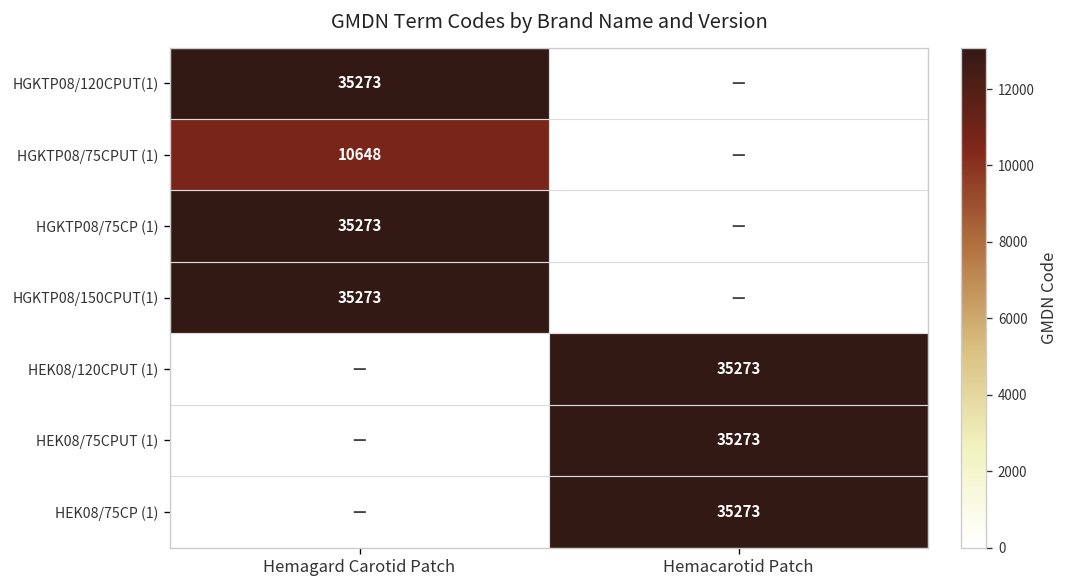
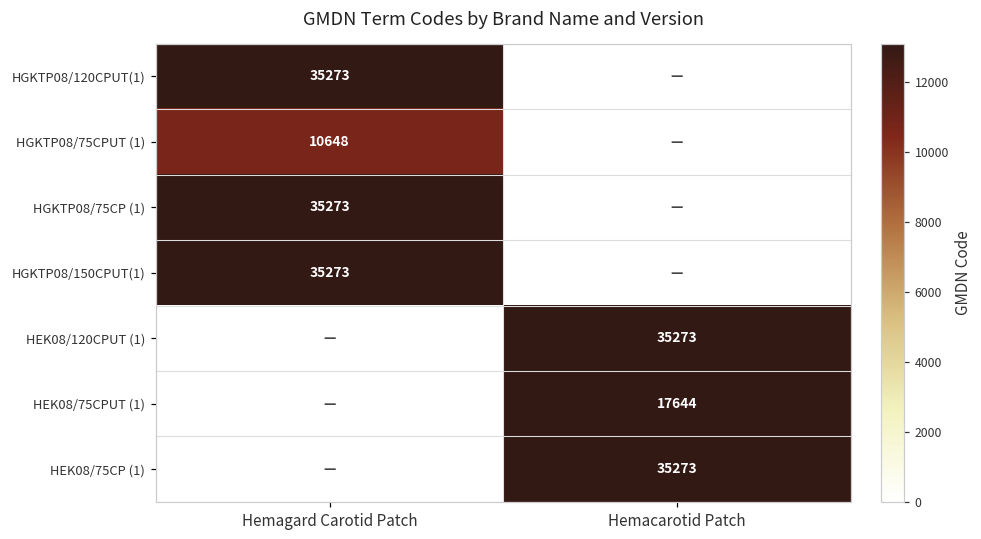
  {
    "HGKTP08/120CPUT(1)": {
      "Hemagard Carotid Patch": 35273
    },
    "HGKTP08/75CPUT (1)": {
      "Hemagard Carotid Patch": 10648
    },
    "HGKTP08/75CP (1)": {
      "Hemagard Carotid Patch": 35273
    },
    "HGKTP08/150CPUT(1)": {
      "Hemagard Carotid Patch": 35273
    },
    "HEK08/120CPUT (1)": {
      "Hemacarotid Patch": 35273
    },
    "HEK08/75CPUT (1)": {
-     "Hemacarotid Patch": 35273
+     "Hemacarotid Patch": 17644
    },
    "HEK08/75CP (1)": {
      "Hemacarotid Patch": 35273
    }
  }
